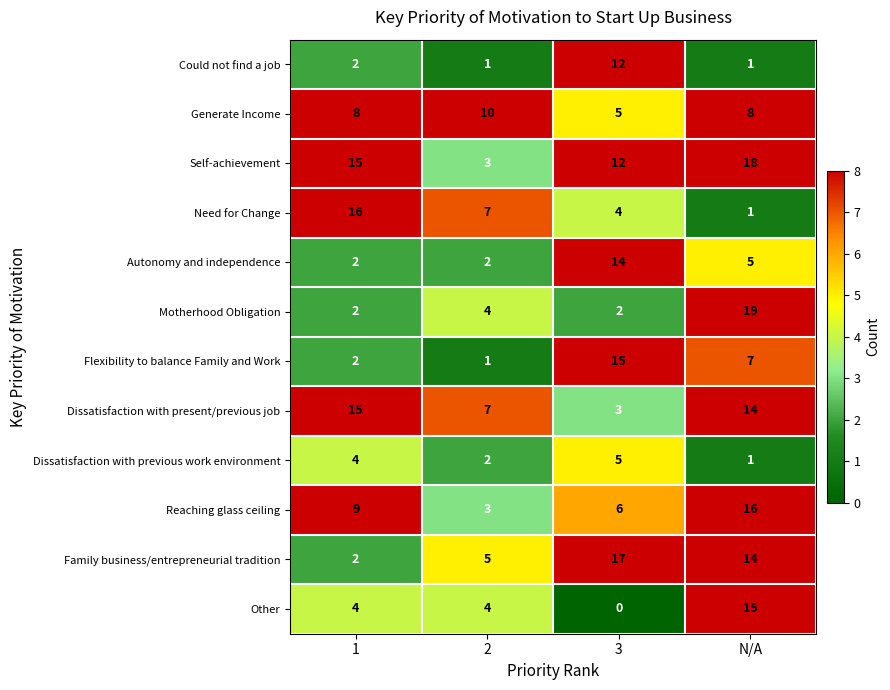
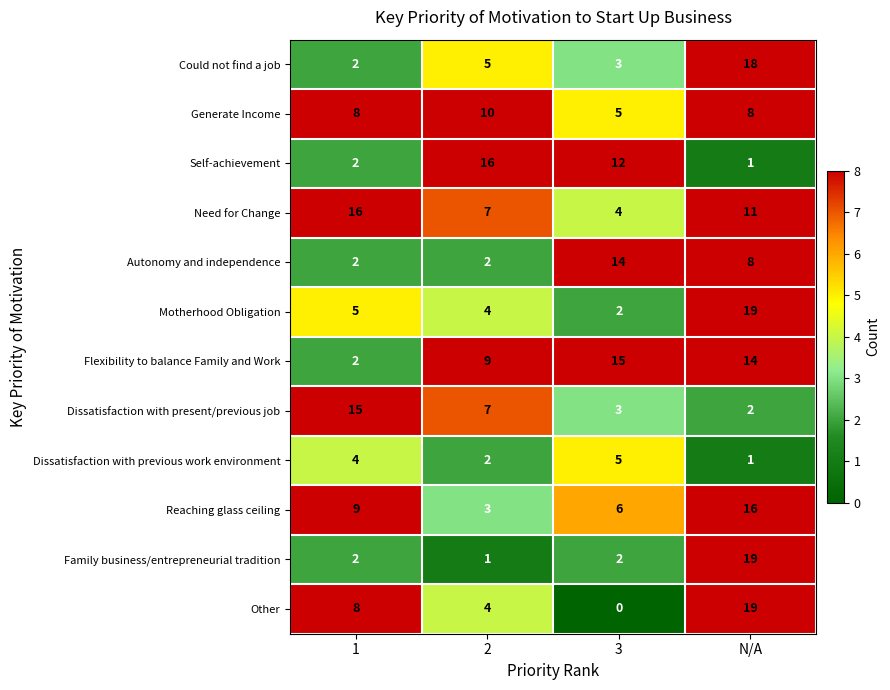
  {
    "Could not find a job": {
      "1": 2,
-     "2": 1,
-     "3": 12,
-     "N/A": 1
+     "2": 5,
+     "3": 3,
+     "N/A": 18
    },
    "Generate Income": {
      "1": 8,
      "2": 10,
      "3": 5,
      "N/A": 8
    },
    "Self-achievement": {
-     "1": 15,
-     "2": 3,
+     "1": 2,
+     "2": 16,
      "3": 12,
-     "N/A": 18
+     "N/A": 1
    },
    "Need for Change": {
      "1": 16,
      "2": 7,
      "3": 4,
-     "N/A": 1
+     "N/A": 11
    },
    "Autonomy and independence": {
      "1": 2,
      "2": 2,
      "3": 14,
-     "N/A": 5
+     "N/A": 8
    },
    "Motherhood Obligation": {
-     "1": 2,
+     "1": 5,
      "2": 4,
      "3": 2,
      "N/A": 19
    },
    "Flexibility to balance Family and Work": {
      "1": 2,
-     "2": 1,
+     "2": 9,
      "3": 15,
-     "N/A": 7
+     "N/A": 14
    },
    "Dissatisfaction with present/previous job": {
      "1": 15,
      "2": 7,
      "3": 3,
-     "N/A": 14
+     "N/A": 2
    },
    "Dissatisfaction with previous work environment": {
      "1": 4,
      "2": 2,
      "3": 5,
      "N/A": 1
    },
    "Reaching glass ceiling": {
      "1": 9,
      "2": 3,
      "3": 6,
      "N/A": 16
    },
    "Family business/entrepreneurial tradition": {
      "1": 2,
-     "2": 5,
-     "3": 17,
-     "N/A": 14
+     "2": 1,
+     "3": 2,
+     "N/A": 19
    },
    "Other": {
-     "1": 4,
+     "1": 8,
      "2": 4,
      "3": 0,
-     "N/A": 15
+     "N/A": 19
    }
  }
